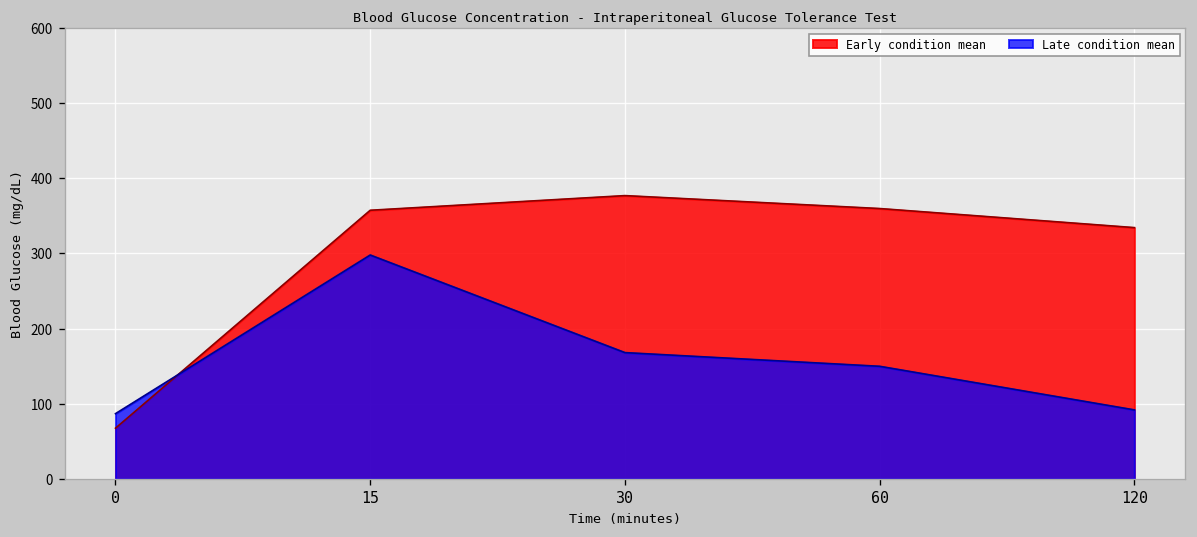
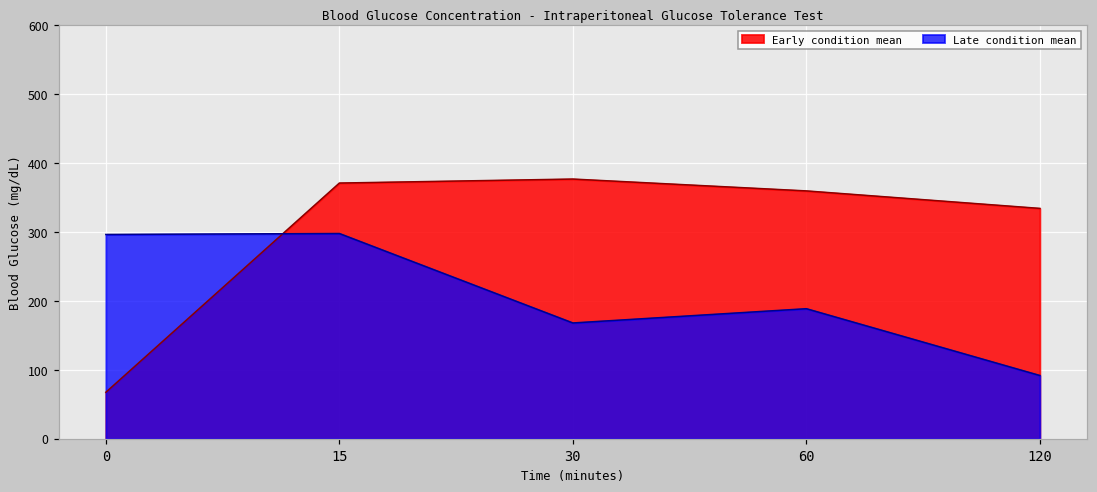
  {
    "Early condition mean": {
      "0": 70,
-     "15": 360,
+     "15": 370,
      "30": 380,
      "60": 360,
      "120": 330
    },
    "Late condition mean": {
-     "0": 90,
+     "0": 300,
      "15": 300,
      "30": 170,
-     "60": 150,
+     "60": 190,
      "120": 90
    }
  }
